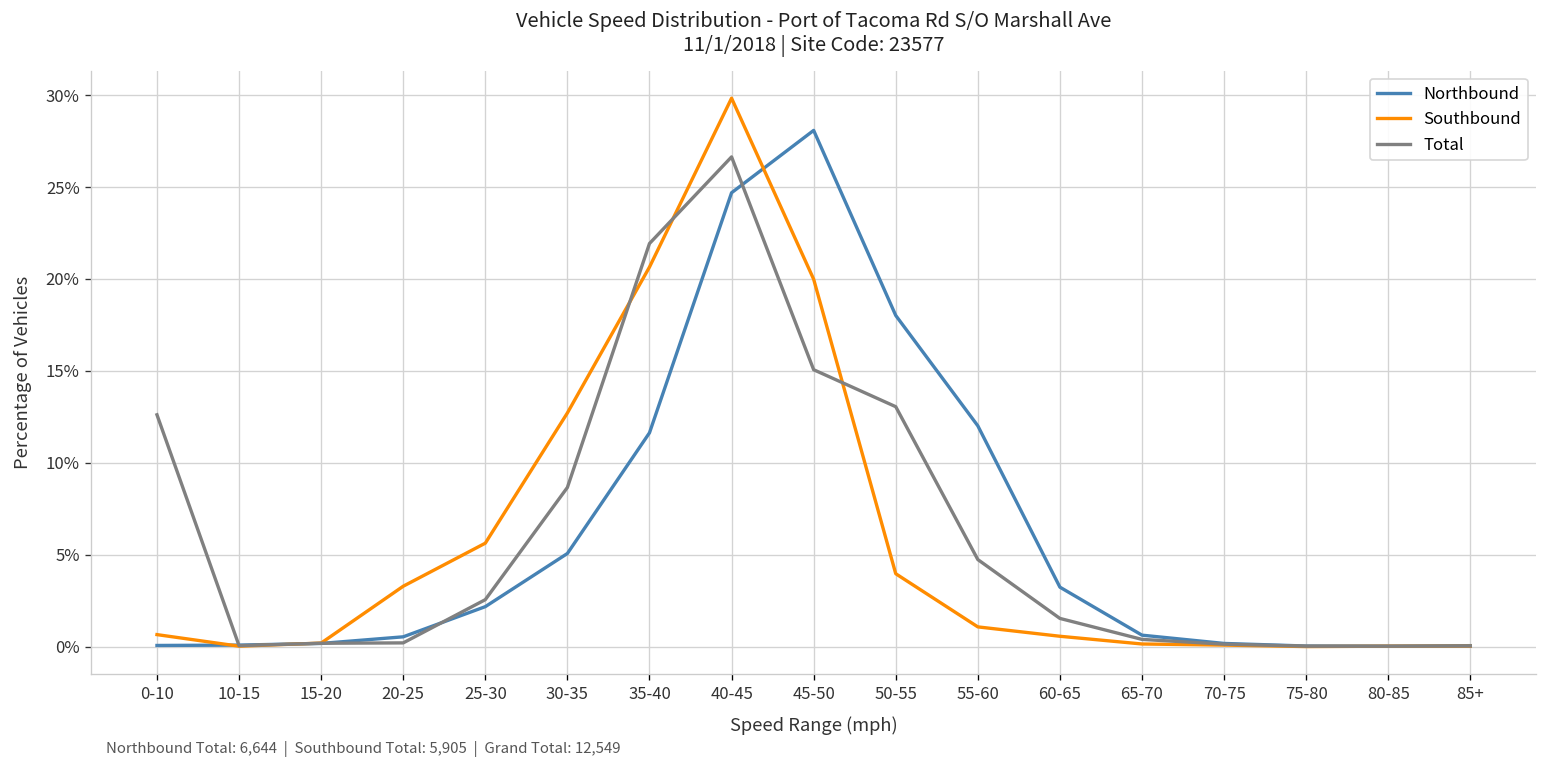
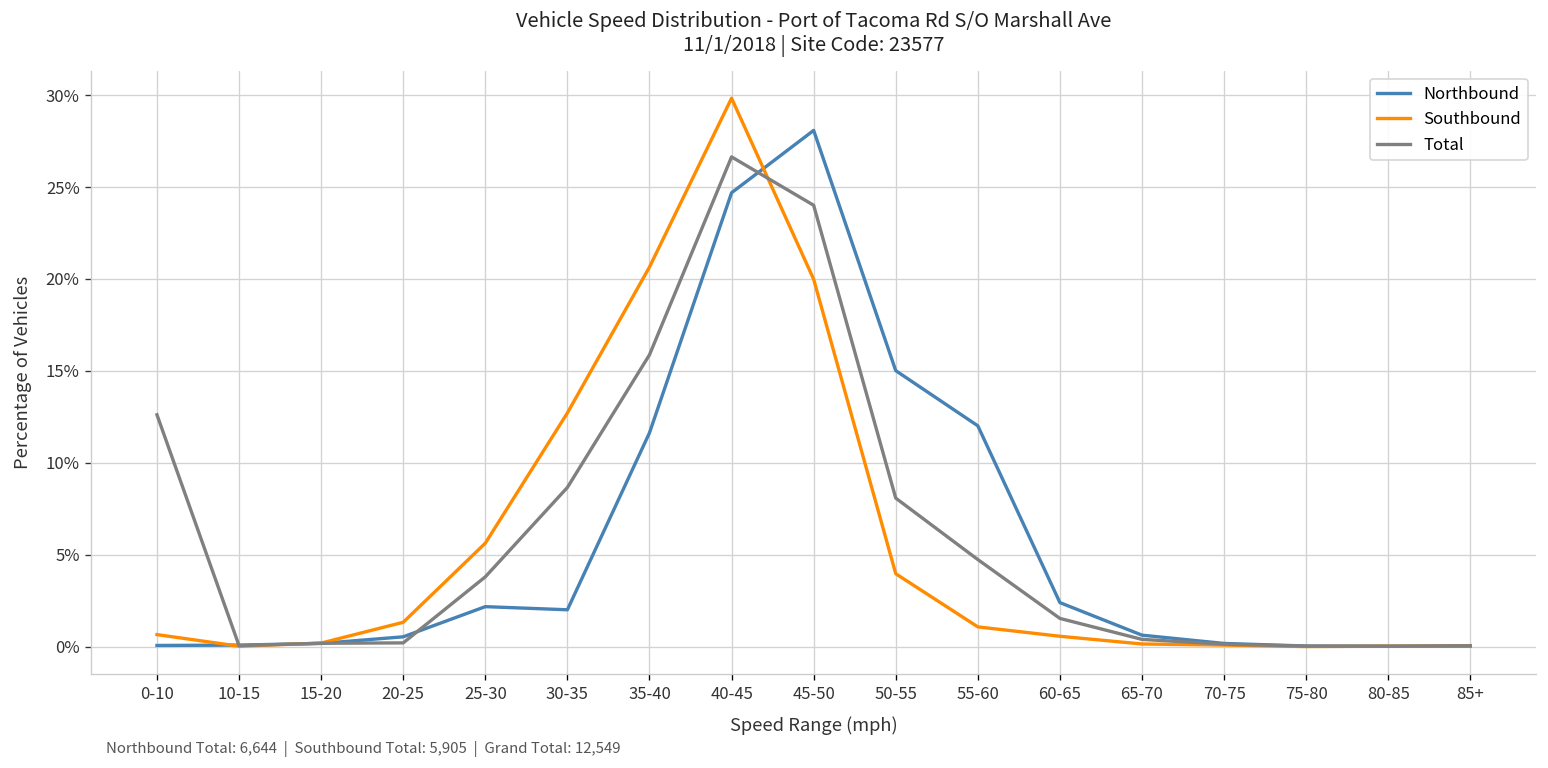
  {
    "Northbound": {
      "0-10": "0.1%",
      "20-25": "0.5%",
      "25-30": "2.2%",
-     "30-35": "5.1%",
+     "30-35": "2.0%",
      "35-40": "11.6%",
      "40-45": "24.7%",
      "45-50": "28.1%",
-     "50-55": "18.0%",
+     "50-55": "15.0%",
      "55-60": "12.0%",
-     "60-65": "3.2%",
+     "60-65": "2.4%",
      "65-70": "0.6%"
    },
    "Southbound": {
      "0-10": "0.7%",
-     "20-25": "3.3%",
+     "20-25": "1.3%",
      "25-30": "5.6%",
      "30-35": "12.7%",
      "35-40": "20.6%",
      "40-45": "29.8%",
      "45-50": "20.0%",
      "50-55": "4.0%",
      "55-60": "1.1%",
      "60-65": "0.6%",
      "65-70": "0.1%"
    },
    "Total": {
      "0-10": "12.6%",
      "20-25": "0.2%",
-     "25-30": "2.6%",
+     "25-30": "3.8%",
      "30-35": "8.6%",
-     "35-40": "21.9%",
+     "35-40": "15.9%",
      "40-45": "26.6%",
-     "45-50": "15.0%",
-     "50-55": "13.0%",
+     "45-50": "24.0%",
+     "50-55": "8.1%",
      "55-60": "4.7%",
      "60-65": "1.5%",
      "65-70": "0.4%"
    }
  }
